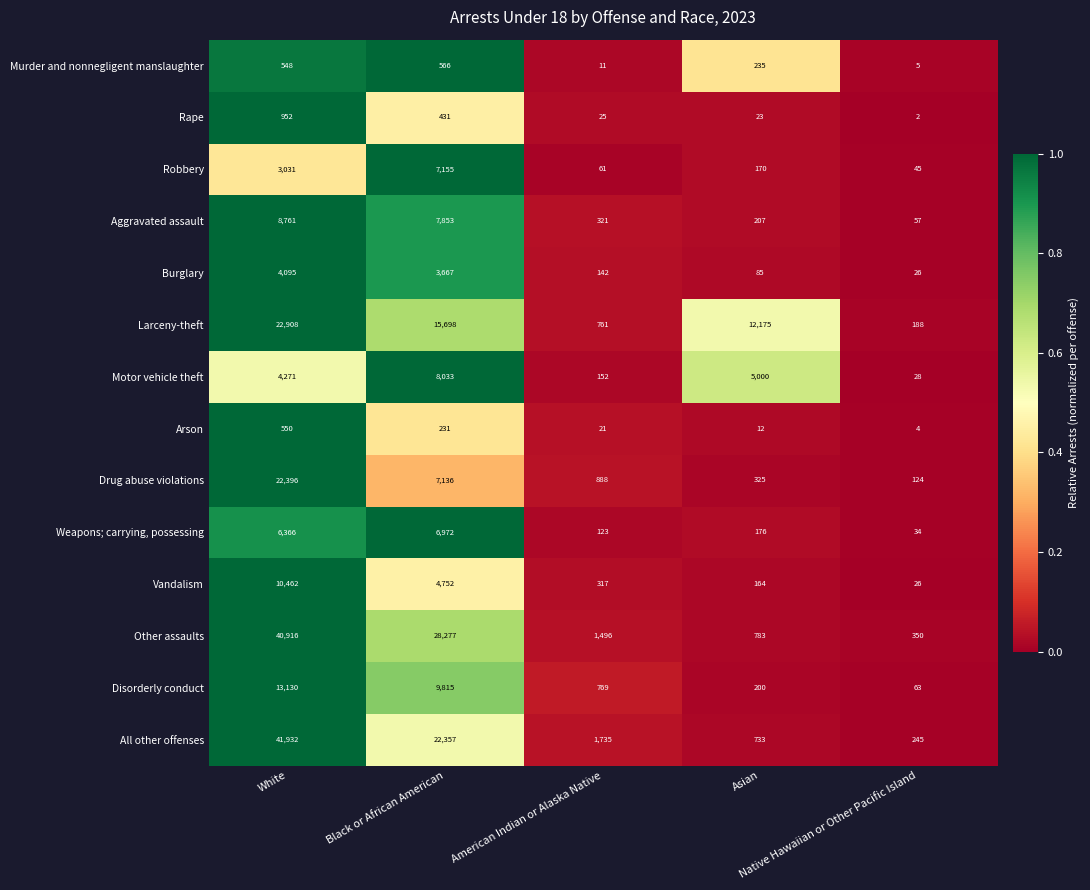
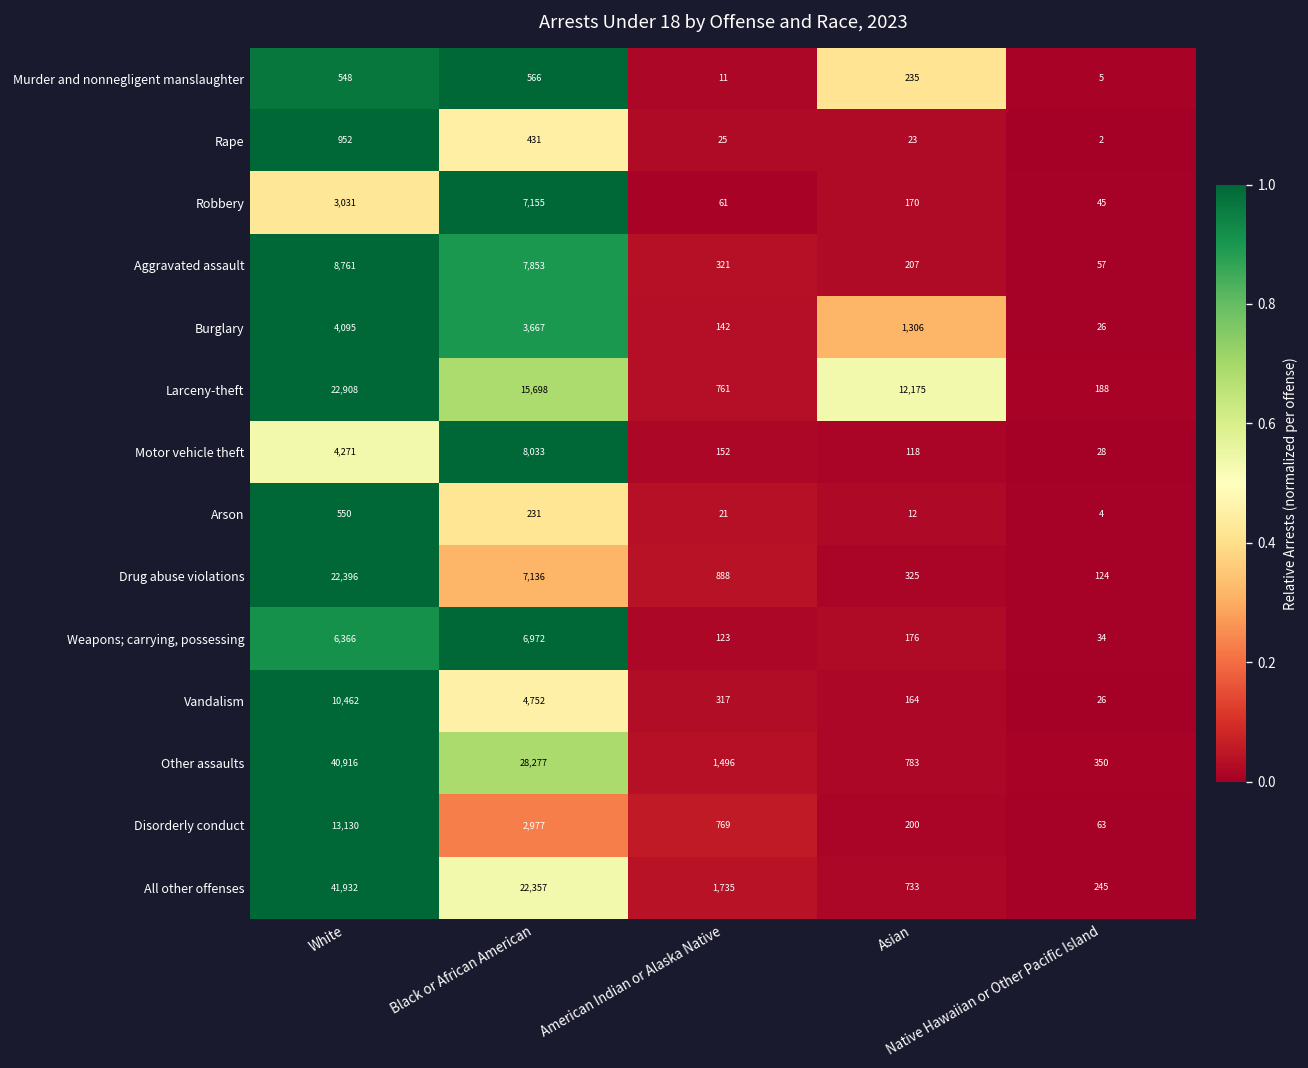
  {
    "Murder and nonnegligent manslaughter": {
      "White": "548",
      "Black or African American": "566",
      "American Indian or Alaska Native": "11",
      "Asian": "235",
      "Native Hawaiian or Other Pacific Island": "5"
    },
    "Rape": {
      "White": "952",
      "Black or African American": "431",
      "American Indian or Alaska Native": "25",
      "Asian": "23",
      "Native Hawaiian or Other Pacific Island": "2"
    },
    "Robbery": {
      "White": "3,031",
      "Black or African American": "7,155",
      "American Indian or Alaska Native": "61",
      "Asian": "170",
      "Native Hawaiian or Other Pacific Island": "45"
    },
    "Aggravated assault": {
      "White": "8,761",
      "Black or African American": "7,853",
      "American Indian or Alaska Native": "321",
      "Asian": "207",
      "Native Hawaiian or Other Pacific Island": "57"
    },
    "Burglary": {
      "White": "4,095",
      "Black or African American": "3,667",
      "American Indian or Alaska Native": "142",
-     "Asian": "85",
+     "Asian": "1,306",
      "Native Hawaiian or Other Pacific Island": "26"
    },
    "Larceny-theft": {
      "White": "22,908",
      "Black or African American": "15,698",
      "American Indian or Alaska Native": "761",
      "Asian": "12,175",
      "Native Hawaiian or Other Pacific Island": "188"
    },
    "Motor vehicle theft": {
      "White": "4,271",
      "Black or African American": "8,033",
      "American Indian or Alaska Native": "152",
-     "Asian": "5,000",
+     "Asian": "118",
      "Native Hawaiian or Other Pacific Island": "28"
    },
    "Arson": {
      "White": "550",
      "Black or African American": "231",
      "American Indian or Alaska Native": "21",
      "Asian": "12",
      "Native Hawaiian or Other Pacific Island": "4"
    },
    "Drug abuse violations": {
      "White": "22,396",
      "Black or African American": "7,136",
      "American Indian or Alaska Native": "888",
      "Asian": "325",
      "Native Hawaiian or Other Pacific Island": "124"
    },
    "Weapons; carrying, possessing": {
      "White": "6,366",
      "Black or African American": "6,972",
      "American Indian or Alaska Native": "123",
      "Asian": "176",
      "Native Hawaiian or Other Pacific Island": "34"
    },
    "Vandalism": {
      "White": "10,462",
      "Black or African American": "4,752",
      "American Indian or Alaska Native": "317",
      "Asian": "164",
      "Native Hawaiian or Other Pacific Island": "26"
    },
    "Other assaults": {
      "White": "40,916",
      "Black or African American": "28,277",
      "American Indian or Alaska Native": "1,496",
      "Asian": "783",
      "Native Hawaiian or Other Pacific Island": "350"
    },
    "Disorderly conduct": {
      "White": "13,130",
-     "Black or African American": "9,815",
+     "Black or African American": "2,977",
      "American Indian or Alaska Native": "769",
      "Asian": "200",
      "Native Hawaiian or Other Pacific Island": "63"
    },
    "All other offenses": {
      "White": "41,932",
      "Black or African American": "22,357",
      "American Indian or Alaska Native": "1,735",
      "Asian": "733",
      "Native Hawaiian or Other Pacific Island": "245"
    }
  }
